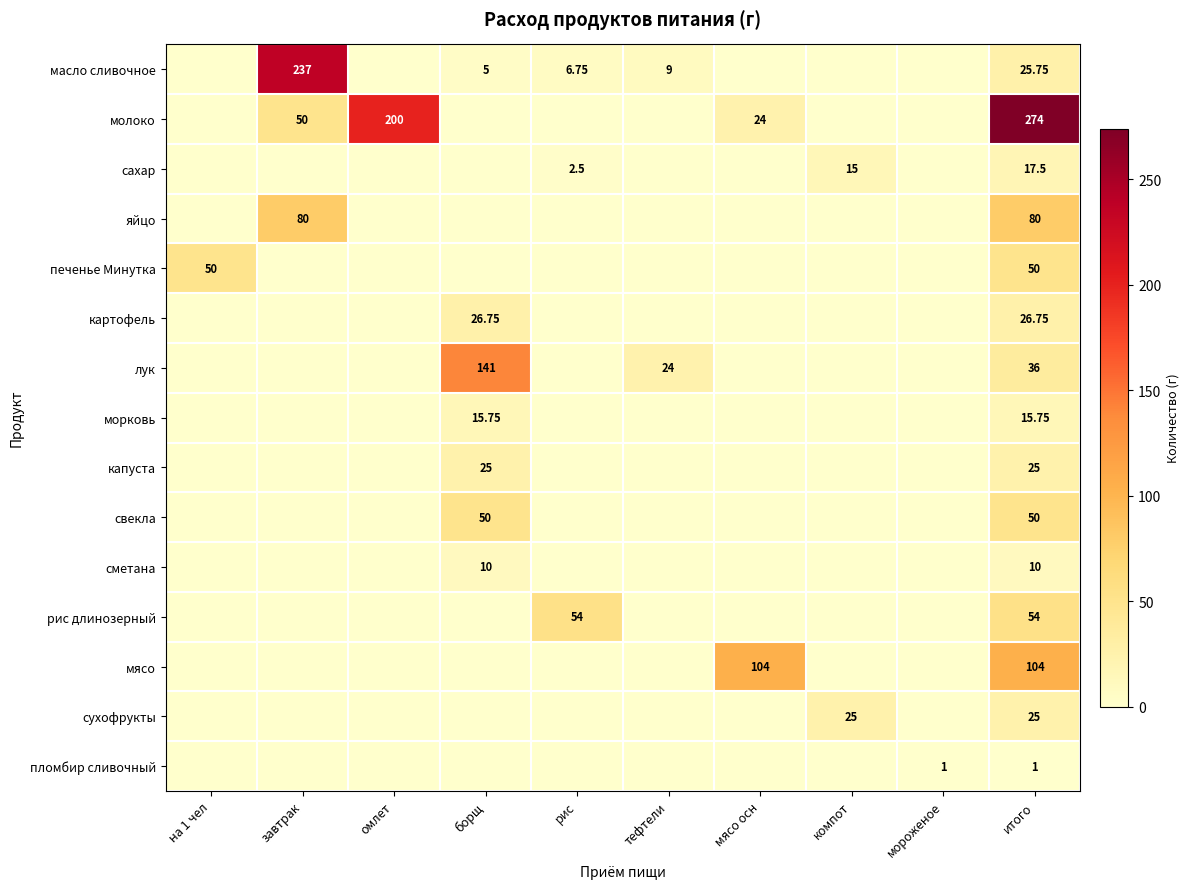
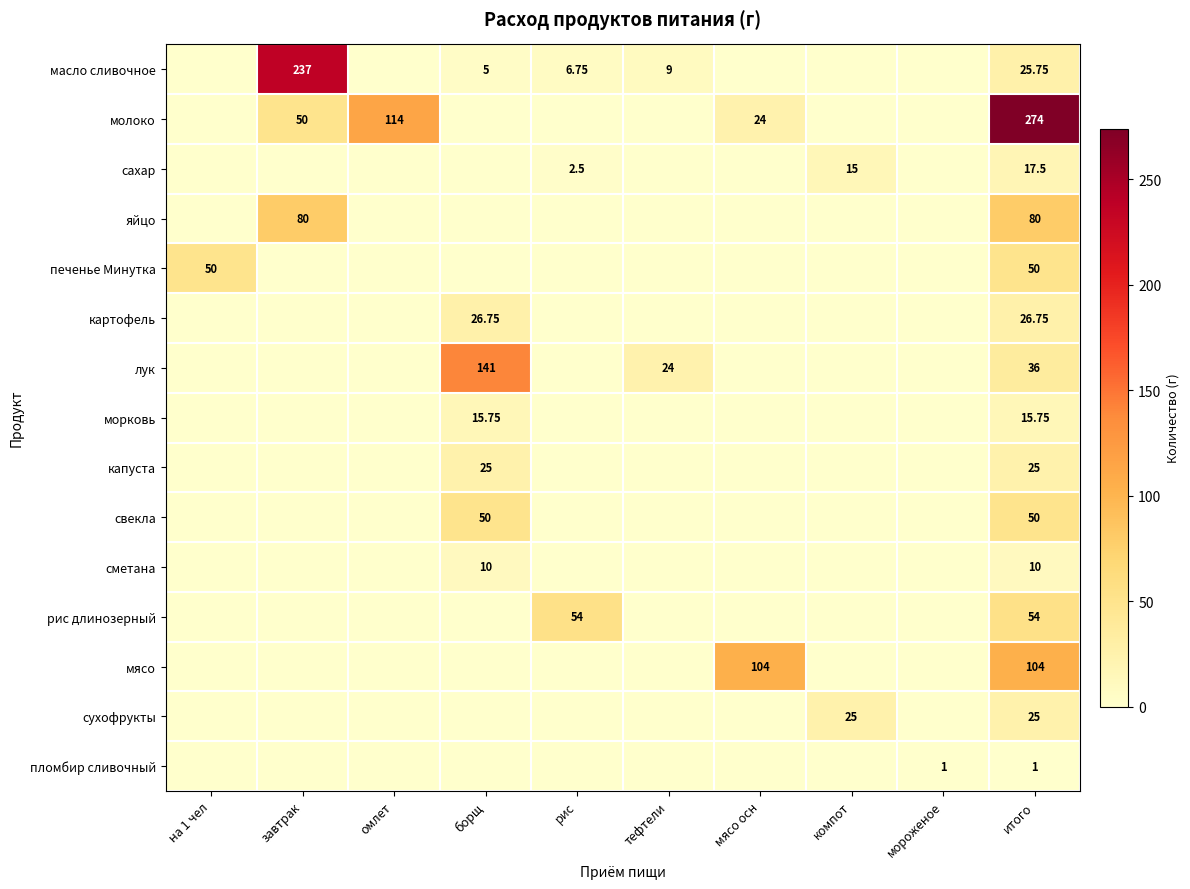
  {
    "масло сливочное": {
      "завтрак": 237,
      "борщ": 5,
      "рис": 6.75,
      "тефтели": 9,
      "итого": 25.75
    },
    "молоко": {
      "завтрак": 50,
-     "омлет": 200,
+     "омлет": 114,
      "мясо осн": 24,
      "итого": 274
    },
    "сахар": {
      "рис": 2.5,
      "компот": 15,
      "итого": 17.5
    },
    "яйцо": {
      "завтрак": 80,
      "итого": 80
    },
    "печенье Минутка": {
      "на 1 чел": 50,
      "итого": 50
    },
    "картофель": {
      "борщ": 26.75,
      "итого": 26.75
    },
    "лук": {
      "борщ": 141,
      "тефтели": 24,
      "итого": 36
    },
    "морковь": {
      "борщ": 15.75,
      "итого": 15.75
    },
    "капуста": {
      "борщ": 25,
      "итого": 25
    },
    "свекла": {
      "борщ": 50,
      "итого": 50
    },
    "сметана": {
      "борщ": 10,
      "итого": 10
    },
    "рис длинозерный": {
      "рис": 54,
      "итого": 54
    },
    "мясо": {
      "мясо осн": 104,
      "итого": 104
    },
    "сухофрукты": {
      "компот": 25,
      "итого": 25
    },
    "пломбир сливочный": {
      "мороженое": 1,
      "итого": 1
    }
  }
